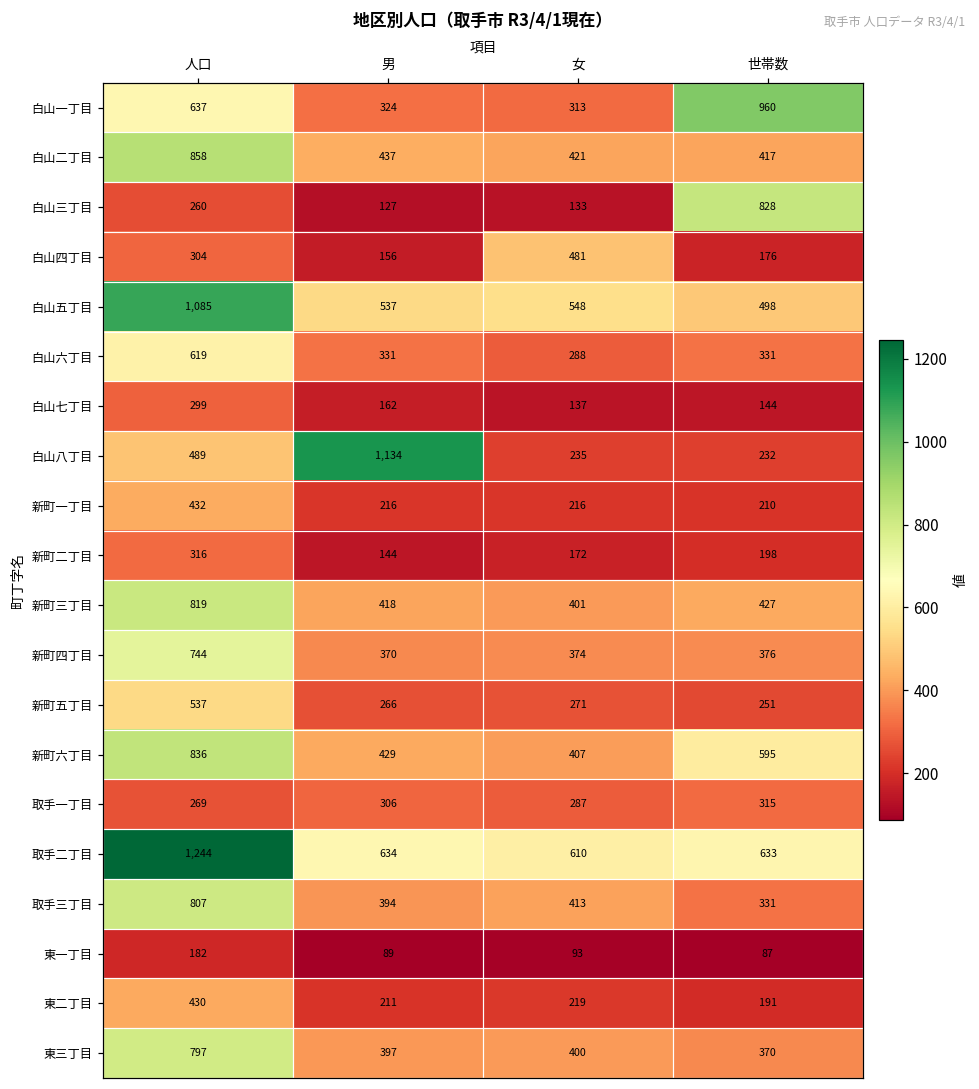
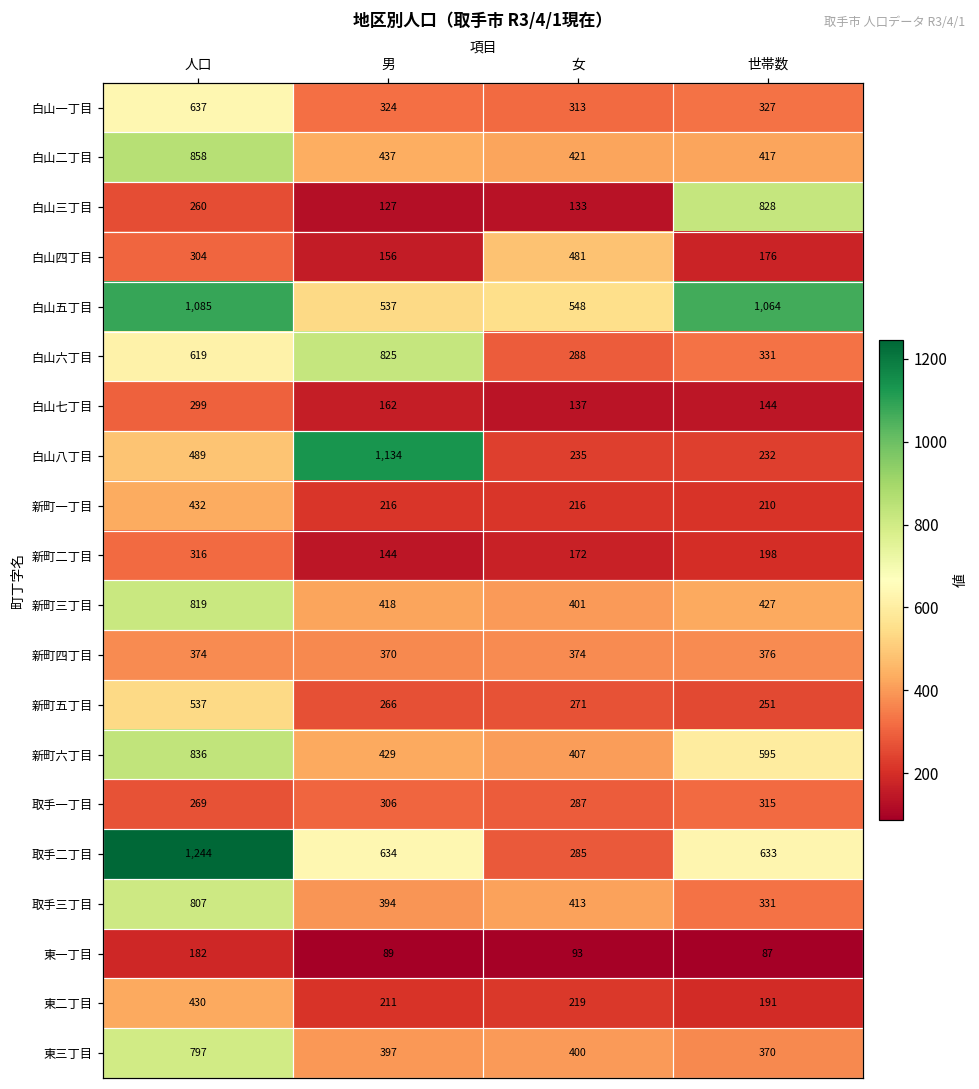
  {
    "白山一丁目": {
      "人口": "637",
      "男": "324",
      "女": "313",
-     "世帯数": "960"
+     "世帯数": "327"
    },
    "白山二丁目": {
      "人口": "858",
      "男": "437",
      "女": "421",
      "世帯数": "417"
    },
    "白山三丁目": {
      "人口": "260",
      "男": "127",
      "女": "133",
      "世帯数": "828"
    },
    "白山四丁目": {
      "人口": "304",
      "男": "156",
      "女": "481",
      "世帯数": "176"
    },
    "白山五丁目": {
      "人口": "1,085",
      "男": "537",
      "女": "548",
-     "世帯数": "498"
+     "世帯数": "1,064"
    },
    "白山六丁目": {
      "人口": "619",
-     "男": "331",
+     "男": "825",
      "女": "288",
      "世帯数": "331"
    },
    "白山七丁目": {
      "人口": "299",
      "男": "162",
      "女": "137",
      "世帯数": "144"
    },
    "白山八丁目": {
      "人口": "489",
      "男": "1,134",
      "女": "235",
      "世帯数": "232"
    },
    "新町一丁目": {
      "人口": "432",
      "男": "216",
      "女": "216",
      "世帯数": "210"
    },
    "新町二丁目": {
      "人口": "316",
      "男": "144",
      "女": "172",
      "世帯数": "198"
    },
    "新町三丁目": {
      "人口": "819",
      "男": "418",
      "女": "401",
      "世帯数": "427"
    },
    "新町四丁目": {
-     "人口": "744",
+     "人口": "374",
      "男": "370",
      "女": "374",
      "世帯数": "376"
    },
    "新町五丁目": {
      "人口": "537",
      "男": "266",
      "女": "271",
      "世帯数": "251"
    },
    "新町六丁目": {
      "人口": "836",
      "男": "429",
      "女": "407",
      "世帯数": "595"
    },
    "取手一丁目": {
      "人口": "269",
      "男": "306",
      "女": "287",
      "世帯数": "315"
    },
    "取手二丁目": {
      "人口": "1,244",
      "男": "634",
-     "女": "610",
+     "女": "285",
      "世帯数": "633"
    },
    "取手三丁目": {
      "人口": "807",
      "男": "394",
      "女": "413",
      "世帯数": "331"
    },
    "東一丁目": {
      "人口": "182",
      "男": "89",
      "女": "93",
      "世帯数": "87"
    },
    "東二丁目": {
      "人口": "430",
      "男": "211",
      "女": "219",
      "世帯数": "191"
    },
    "東三丁目": {
      "人口": "797",
      "男": "397",
      "女": "400",
      "世帯数": "370"
    }
  }
